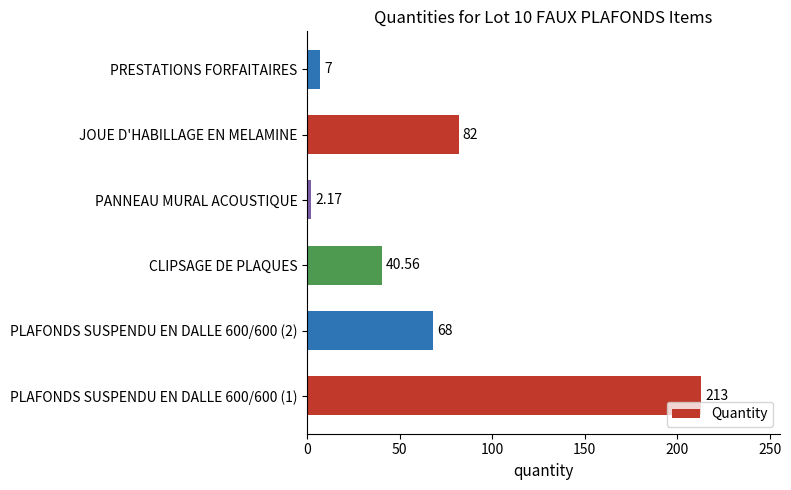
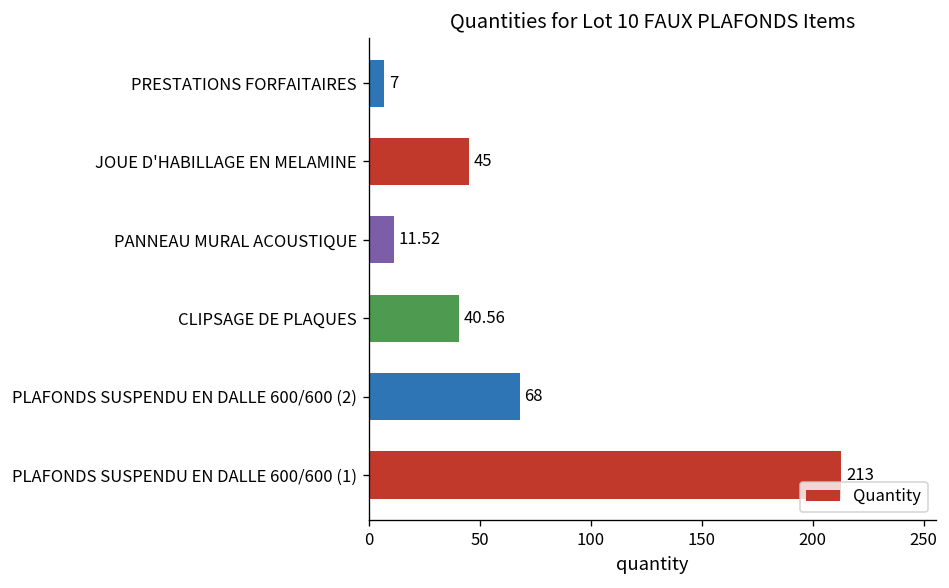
  {
    "PRESTATIONS FORFAITAIRES": 7,
-   "JOUE D'HABILLAGE EN MELAMINE": 82,
-   "PANNEAU MURAL ACOUSTIQUE": 2.17,
+   "JOUE D'HABILLAGE EN MELAMINE": 45,
+   "PANNEAU MURAL ACOUSTIQUE": 11.52,
    "CLIPSAGE DE PLAQUES": 40.56,
    "PLAFONDS SUSPENDU EN DALLE 600/600 (2)": 68
  }
